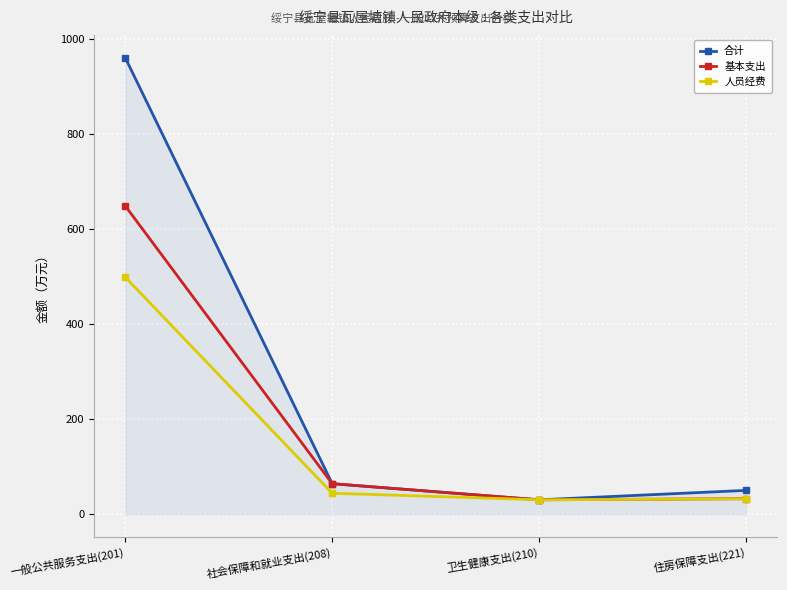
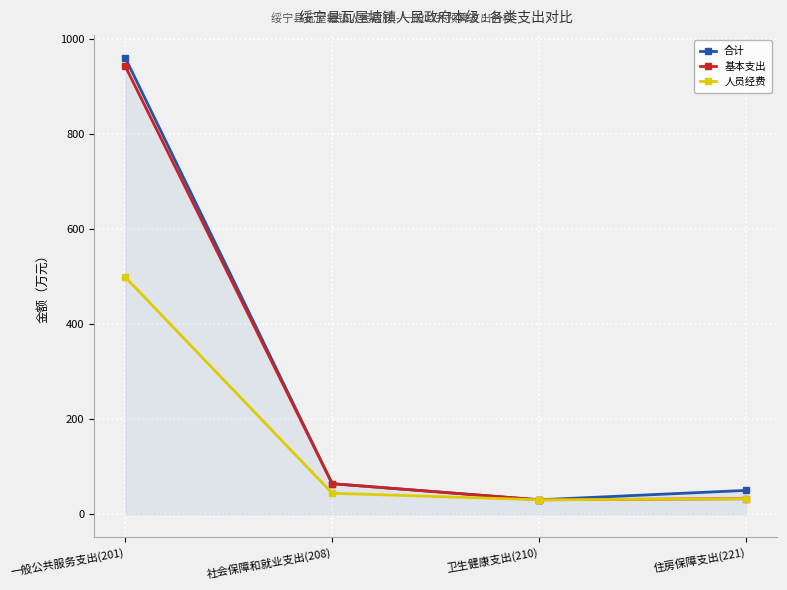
  {
    "合计": {
      "一般公共服务支出(201)": 960,
      "住房保障支出(221)": 50
    },
    "基本支出": {
-     "一般公共服务支出(201)": 650
+     "一般公共服务支出(201)": 940
    },
    "人员经费": {
      "一般公共服务支出(201)": 500,
      "社会保障和就业支出(208)": 40
    }
  }
